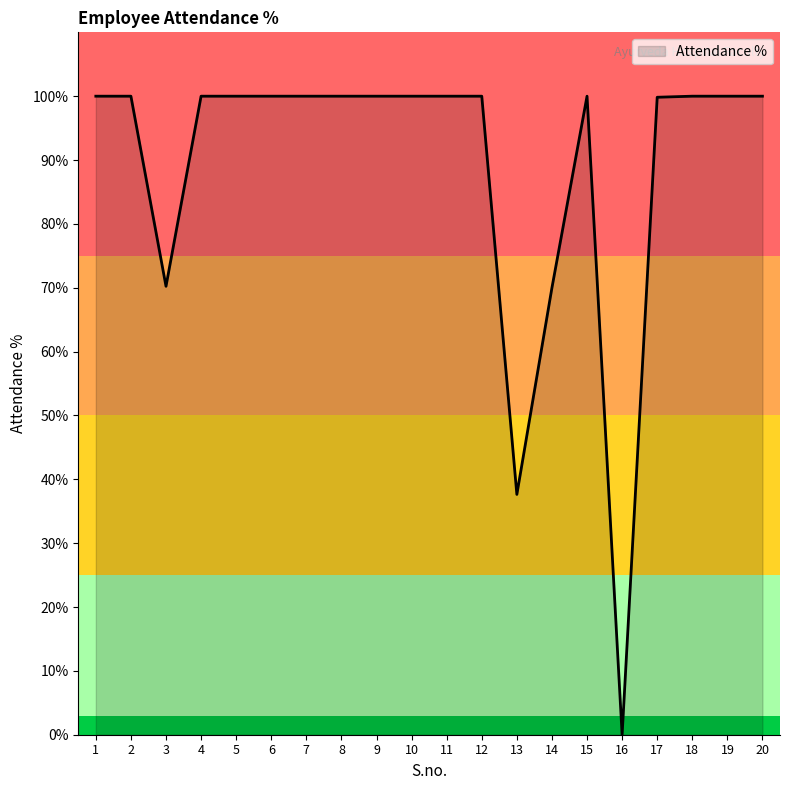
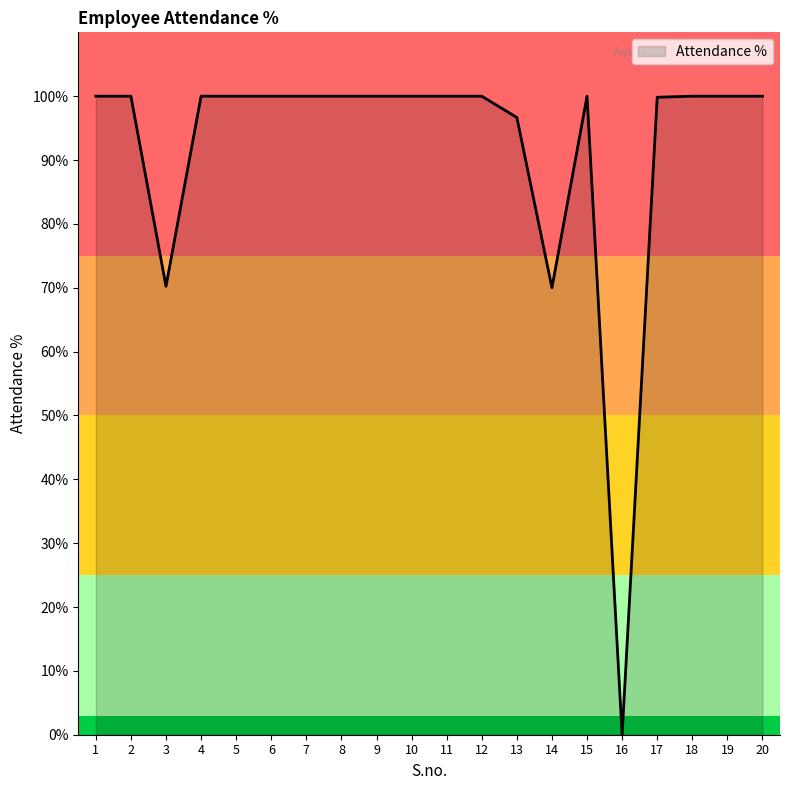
  {
    "1": "100%",
    "2": "100%",
    "3": "70%",
    "4": "100%",
    "5": "100%",
    "6": "100%",
    "7": "100%",
    "8": "100%",
    "9": "100%",
    "10": "100%",
    "11": "100%",
    "12": "100%",
-   "13": "38%",
+   "13": "97%",
    "14": "70%",
    "15": "100%",
    "16": "0%",
    "17": "100%",
    "18": "100%",
    "19": "100%",
    "20": "100%"
  }
